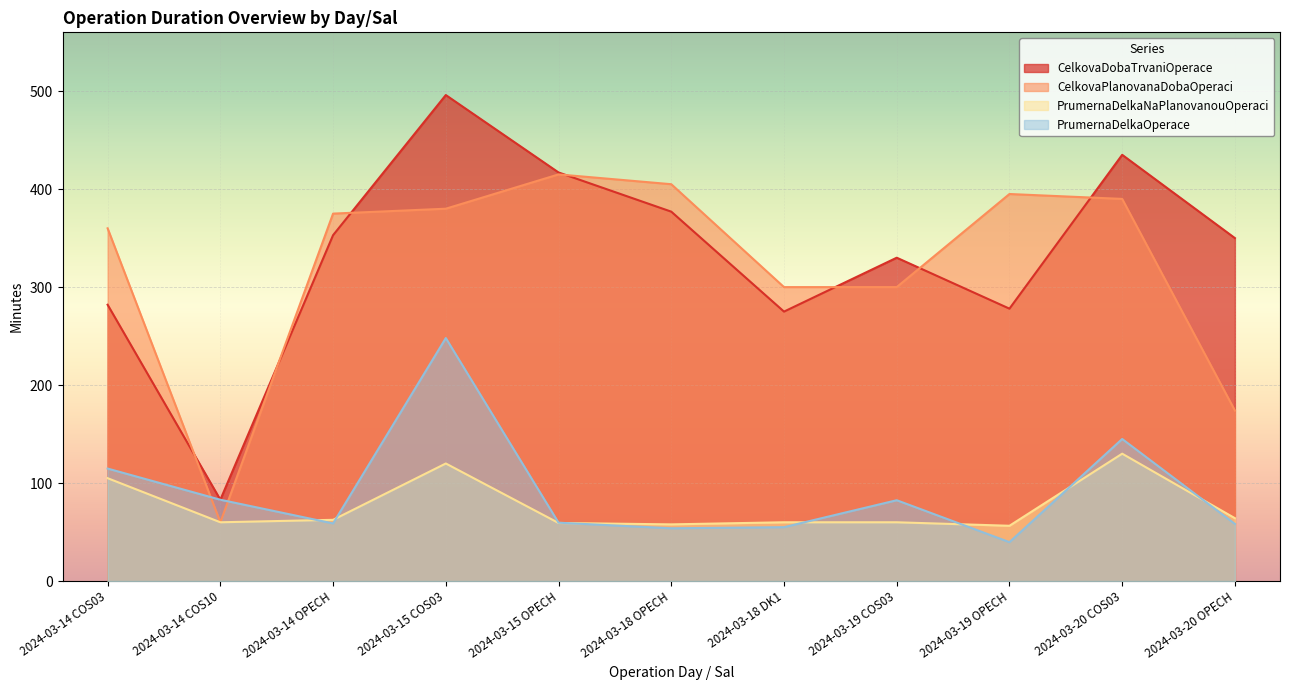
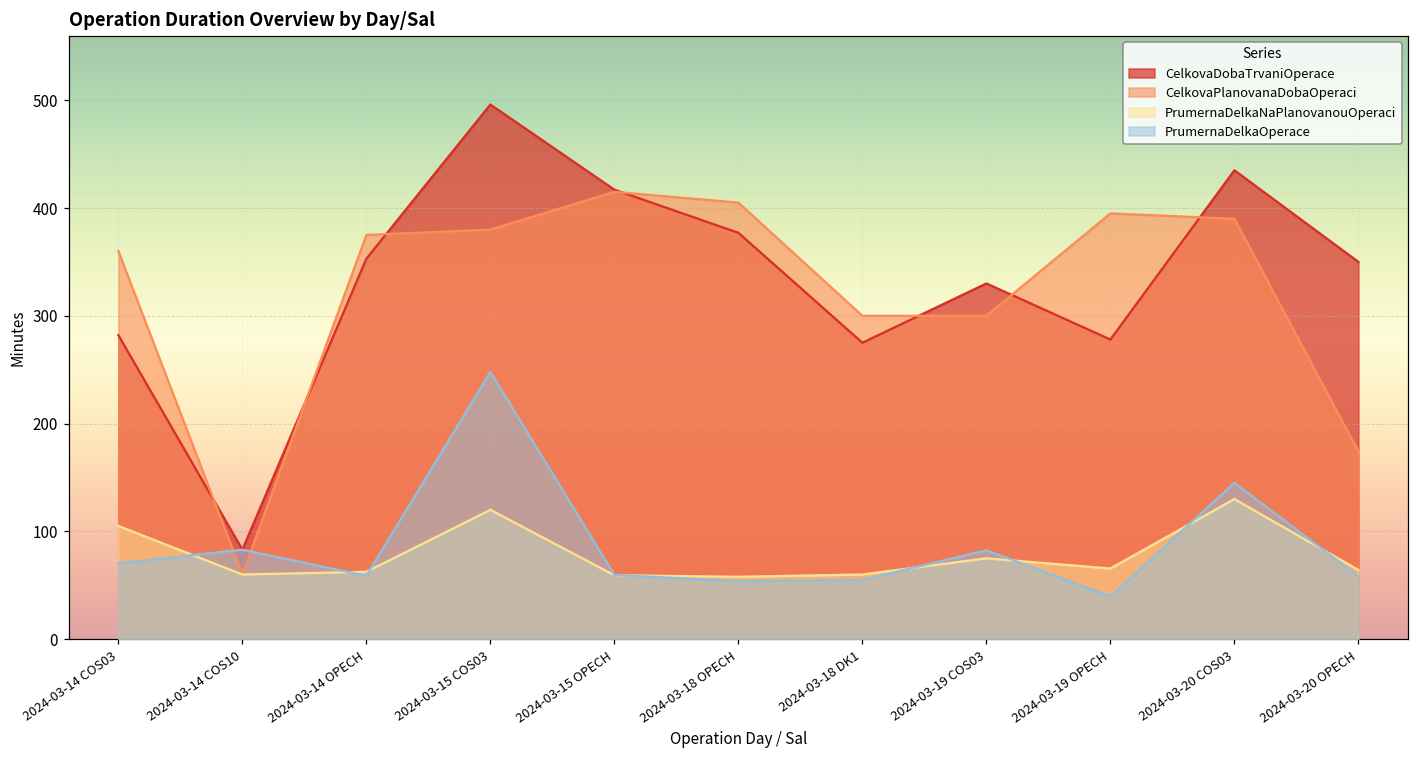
  {
    "CelkovaDobaTrvaniOperace": {
      "2024-03-14 COS03": 280,
      "2024-03-14 OPECH": 350,
      "2024-03-15 COS03": 500,
      "2024-03-18 OPECH": 380,
      "2024-03-18 DK1": 280,
      "2024-03-19 COS03": 330,
      "2024-03-19 OPECH": 280,
      "2024-03-20 COS03": 440,
      "2024-03-20 OPECH": 350
    },
    "CelkovaPlanovanaDobaOperaci": {
      "2024-03-14 COS03": 360,
      "2024-03-14 OPECH": 380,
      "2024-03-15 COS03": 380,
      "2024-03-18 OPECH": 410,
      "2024-03-18 DK1": 300,
      "2024-03-19 COS03": 300,
      "2024-03-19 OPECH": 400,
      "2024-03-20 COS03": 390,
      "2024-03-20 OPECH": 170
    },
    "PrumernaDelkaNaPlanovanouOperaci": {
      "2024-03-14 COS03": 110,
      "2024-03-14 OPECH": 60,
      "2024-03-15 COS03": 120,
      "2024-03-18 OPECH": 60,
      "2024-03-18 DK1": 60,
-     "2024-03-19 COS03": 60,
-     "2024-03-19 OPECH": 60,
+     "2024-03-19 COS03": 80,
+     "2024-03-19 OPECH": 70,
      "2024-03-20 COS03": 130,
      "2024-03-20 OPECH": 60
    },
    "PrumernaDelkaOperace": {
-     "2024-03-14 COS03": 110,
+     "2024-03-14 COS03": 70,
      "2024-03-14 OPECH": 60,
      "2024-03-15 COS03": 250,
      "2024-03-18 OPECH": 50,
      "2024-03-18 DK1": 60,
      "2024-03-19 COS03": 80,
      "2024-03-19 OPECH": 40,
      "2024-03-20 COS03": 150,
      "2024-03-20 OPECH": 60
    }
  }
